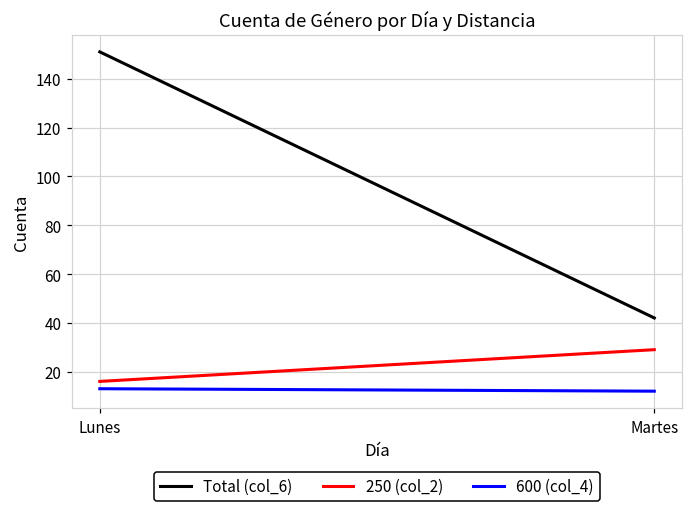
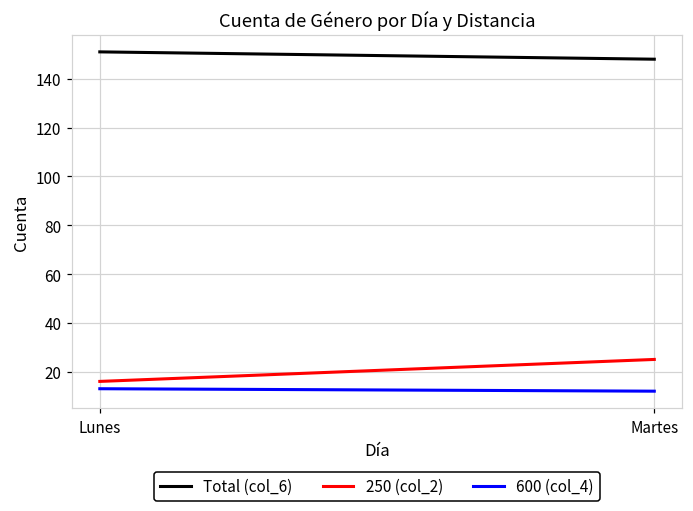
  {
    "Total (col_6)": {
      "Lunes": 151,
-     "Martes": 42
+     "Martes": 148
    },
    "250 (col_2)": {
      "Lunes": 16,
-     "Martes": 29
+     "Martes": 25
    },
    "600 (col_4)": {
      "Lunes": 13,
      "Martes": 12
    }
  }
